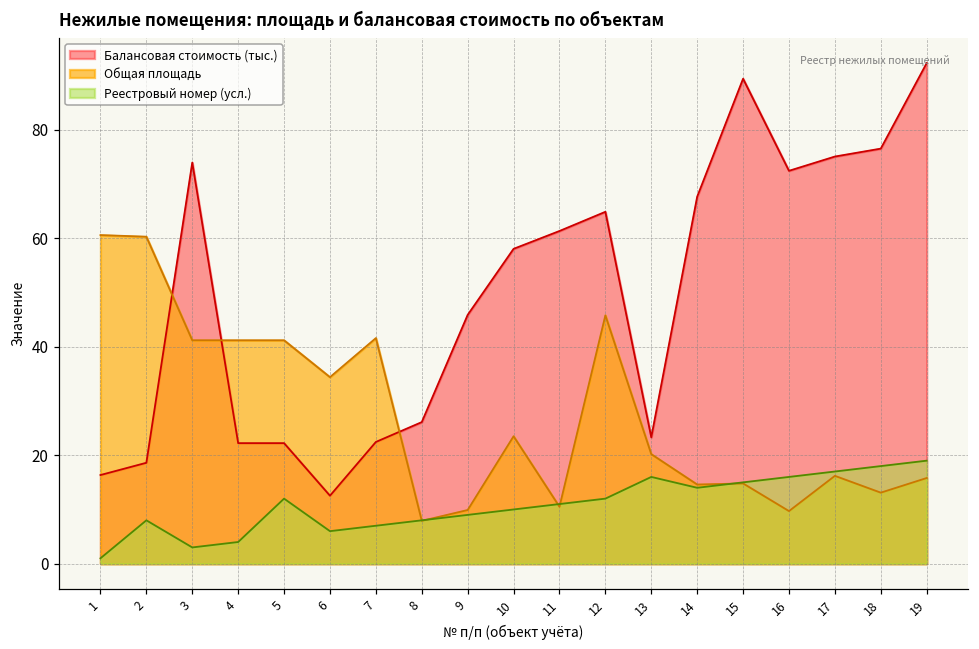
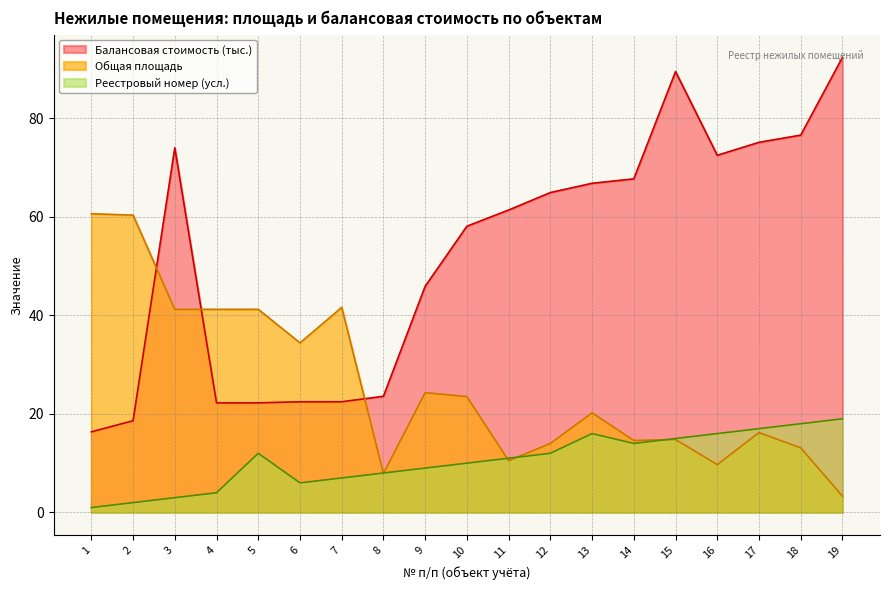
  {
    "Балансовая стоимость (тыс.)": {
      "1": 16,
      "2": 19,
      "3": 74,
      "4": 22,
      "5": 22,
-     "6": 13,
+     "6": 22,
      "7": 22,
-     "8": 26,
+     "8": 24,
      "9": 46,
      "10": 58,
      "11": 61,
      "12": 65,
-     "13": 23,
+     "13": 67,
      "14": 68,
      "15": 89,
      "16": 72,
      "17": 75,
      "18": 77,
      "19": 92
    },
    "Общая площадь": {
      "1": 61,
      "2": 60,
      "3": 41,
      "4": 41,
      "5": 41,
      "6": 34,
      "7": 42,
-     "9": 10,
+     "9": 24,
      "10": 24,
-     "12": 46,
+     "12": 14,
      "13": 20,
      "14": 15,
      "16": 10,
      "17": 16,
      "18": 13,
-     "19": 16
+     "19": 3
    },
    "Реестровый номер (усл.)": {
      "1": 1,
-     "2": 8,
+     "2": 2,
      "3": 3,
      "4": 4,
      "5": 12,
      "6": 6,
      "7": 7,
      "9": 9,
      "10": 10,
      "12": 12,
      "13": 16,
      "14": 14,
      "16": 16,
      "17": 17,
      "18": 18,
      "19": 19
    }
  }
